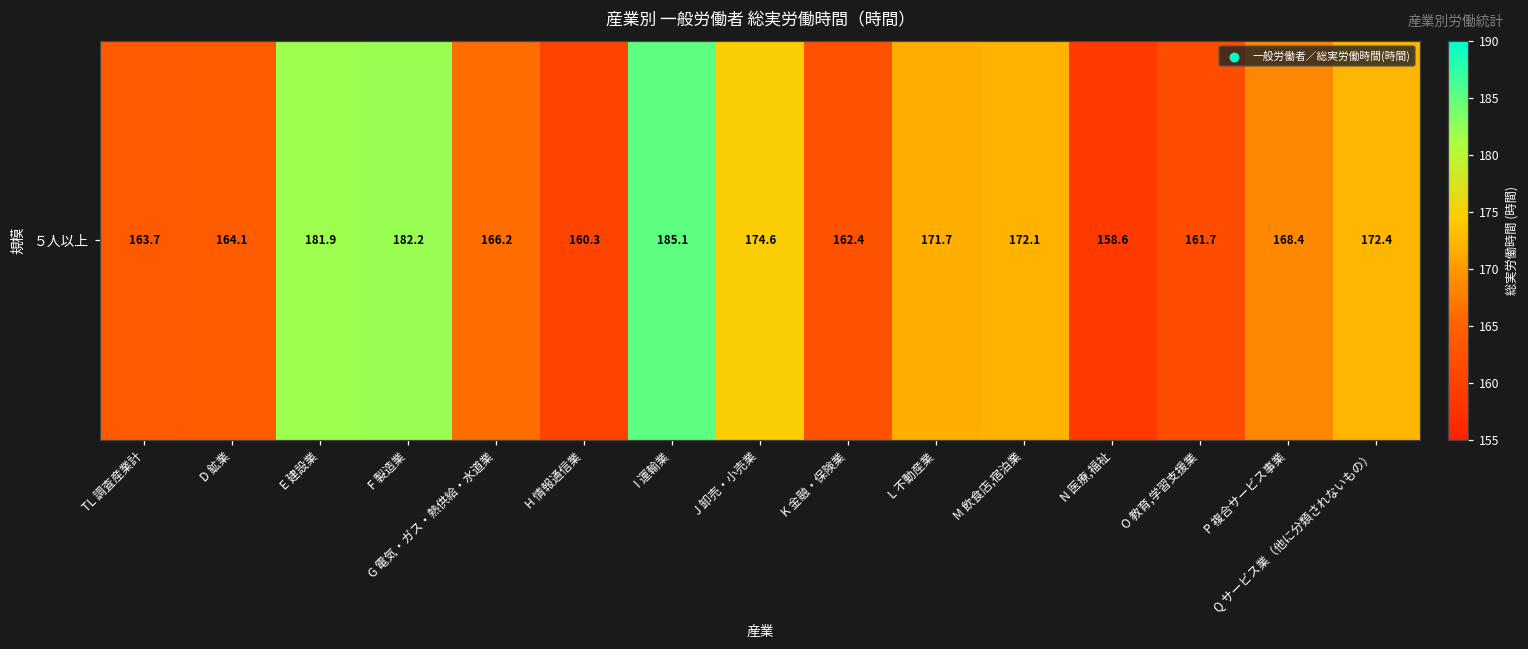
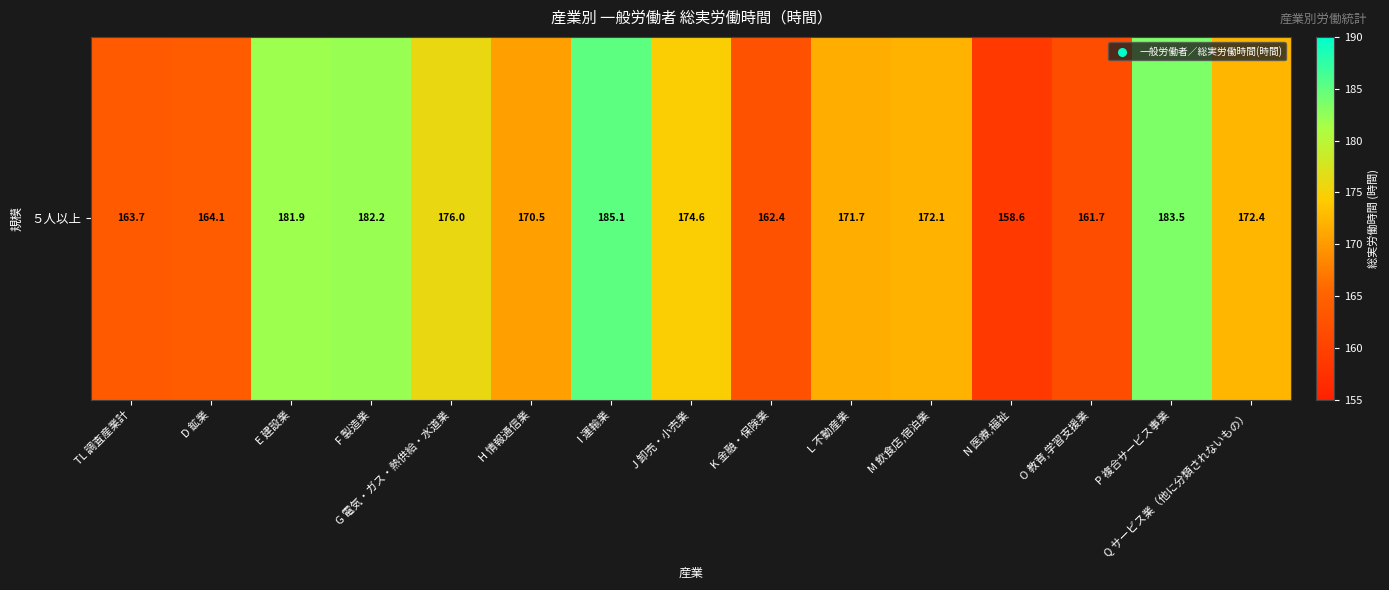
  {
    "５人以上": {
      "TL 調査産業計": 163.7,
      "D 鉱業": 164.1,
      "E 建設業": 181.9,
      "F 製造業": 182.2,
-     "G 電気・ガス・熱供給・水道業": 166.2,
-     "H 情報通信業": 160.3,
+     "G 電気・ガス・熱供給・水道業": 176.0,
+     "H 情報通信業": 170.5,
      "I 運輸業": 185.1,
      "J 卸売・小売業": 174.6,
      "K 金融・保険業": 162.4,
      "L 不動産業": 171.7,
      "M 飲食店,宿泊業": 172.1,
      "N 医療,福祉": 158.6,
      "O 教育,学習支援業": 161.7,
-     "P 複合サービス事業": 168.4,
+     "P 複合サービス事業": 183.5,
      "Q サービス業（他に分類されないもの）": 172.4
    }
  }
